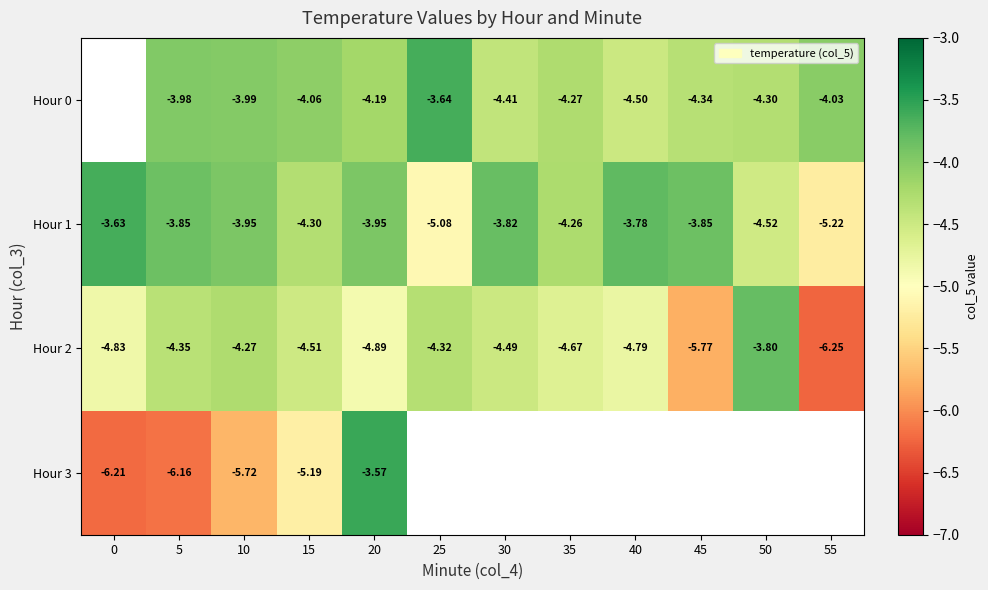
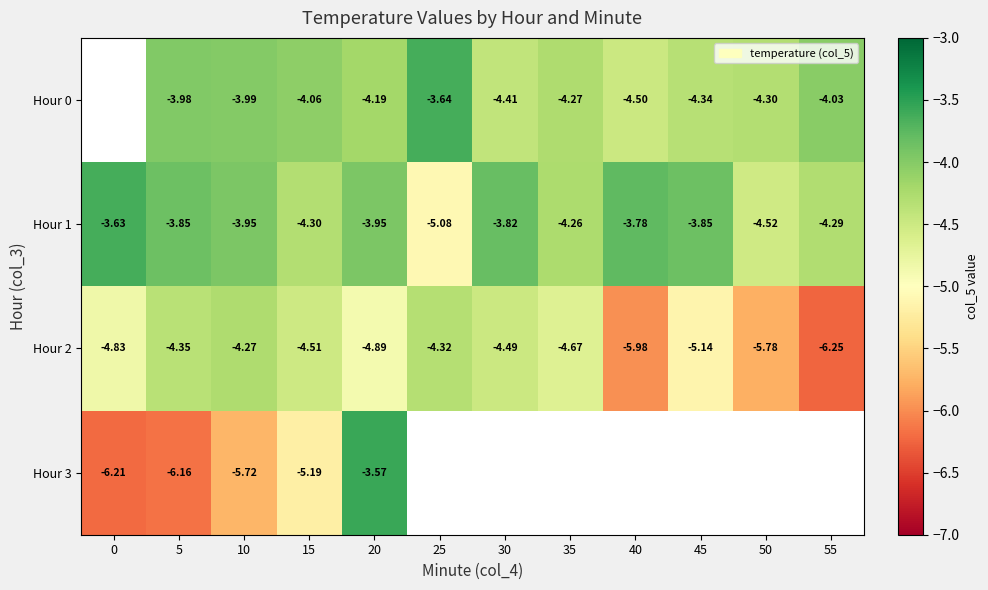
  {
    "Hour 0": {
      "5": -3.98,
      "10": -3.99,
      "15": -4.06,
      "20": -4.19,
      "25": -3.64,
      "30": -4.41,
      "35": -4.27,
      "40": -4.50,
      "45": -4.34,
      "50": -4.30,
      "55": -4.03
    },
    "Hour 1": {
      "0": -3.63,
      "5": -3.85,
      "10": -3.95,
      "15": -4.30,
      "20": -3.95,
      "25": -5.08,
      "30": -3.82,
      "35": -4.26,
      "40": -3.78,
      "45": -3.85,
      "50": -4.52,
-     "55": -5.22
+     "55": -4.29
    },
    "Hour 2": {
      "0": -4.83,
      "5": -4.35,
      "10": -4.27,
      "15": -4.51,
      "20": -4.89,
      "25": -4.32,
      "30": -4.49,
      "35": -4.67,
-     "40": -4.79,
-     "45": -5.77,
-     "50": -3.80,
+     "40": -5.98,
+     "45": -5.14,
+     "50": -5.78,
      "55": -6.25
    },
    "Hour 3": {
      "0": -6.21,
      "5": -6.16,
      "10": -5.72,
      "15": -5.19,
      "20": -3.57
    }
  }
